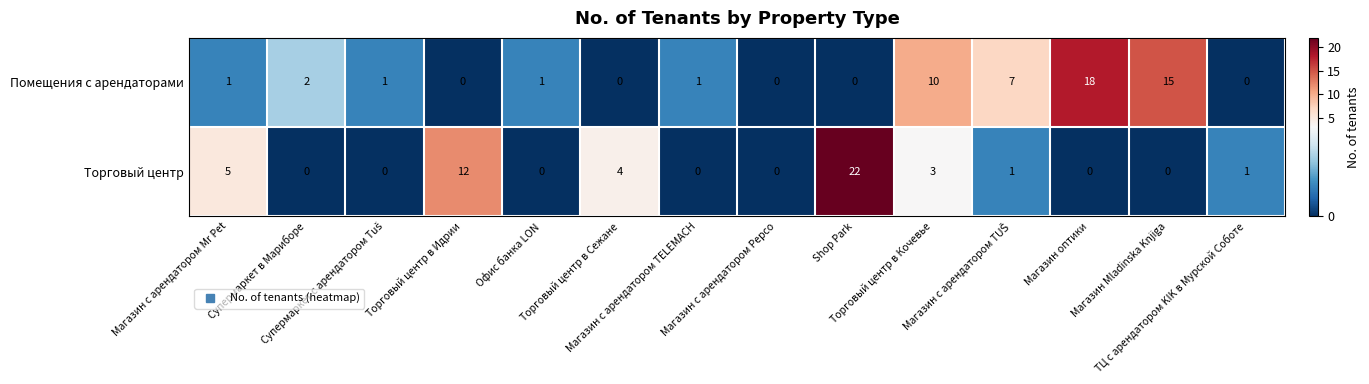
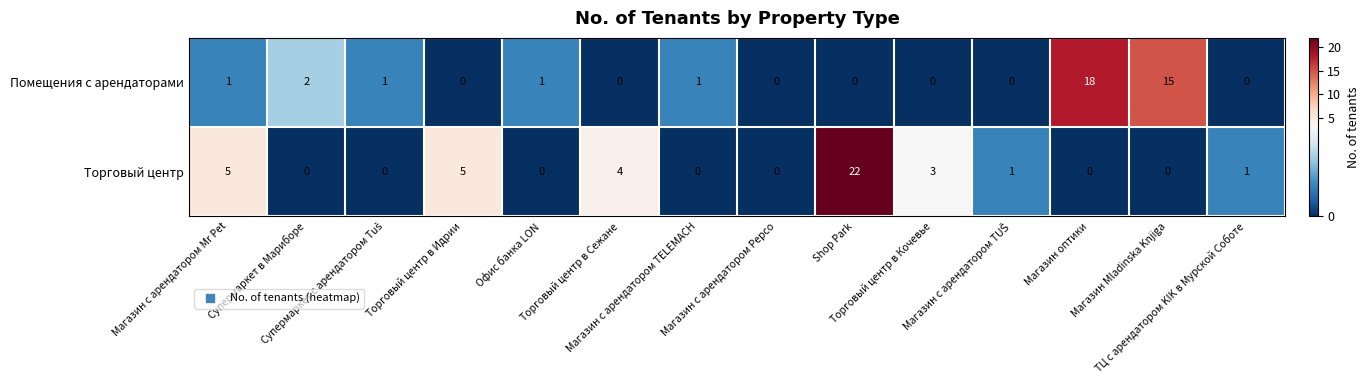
  {
    "Помещения с арендаторами": {
      "Магазин с арендатором Mr Pet": 1,
      "Супермаркет в Мариборе": 2,
      "Супермаркет с арендатором Tuš": 1,
      "Торговый центр в Идрии": 0,
      "Офис банка LON": 1,
      "Торговый центр в Сежане": 0,
      "Магазин с арендатором TELEMACH": 1,
      "Магазин с арендатором Pepco": 0,
      "Shop Park": 0,
-     "Торговый центр в Кочевье": 10,
-     "Магазин с арендатором TUŠ": 7,
+     "Торговый центр в Кочевье": 0,
+     "Магазин с арендатором TUŠ": 0,
      "Магазин оптики": 18,
      "Магазин Mladinska Knjiga": 15,
      "ТЦ с арендатором KIK в Мурской Соботе": 0
    },
    "Торговый центр": {
      "Магазин с арендатором Mr Pet": 5,
      "Супермаркет в Мариборе": 0,
      "Супермаркет с арендатором Tuš": 0,
-     "Торговый центр в Идрии": 12,
+     "Торговый центр в Идрии": 5,
      "Офис банка LON": 0,
      "Торговый центр в Сежане": 4,
      "Магазин с арендатором TELEMACH": 0,
      "Магазин с арендатором Pepco": 0,
      "Shop Park": 22,
      "Торговый центр в Кочевье": 3,
      "Магазин с арендатором TUŠ": 1,
      "Магазин оптики": 0,
      "Магазин Mladinska Knjiga": 0,
      "ТЦ с арендатором KIK в Мурской Соботе": 1
    }
  }
